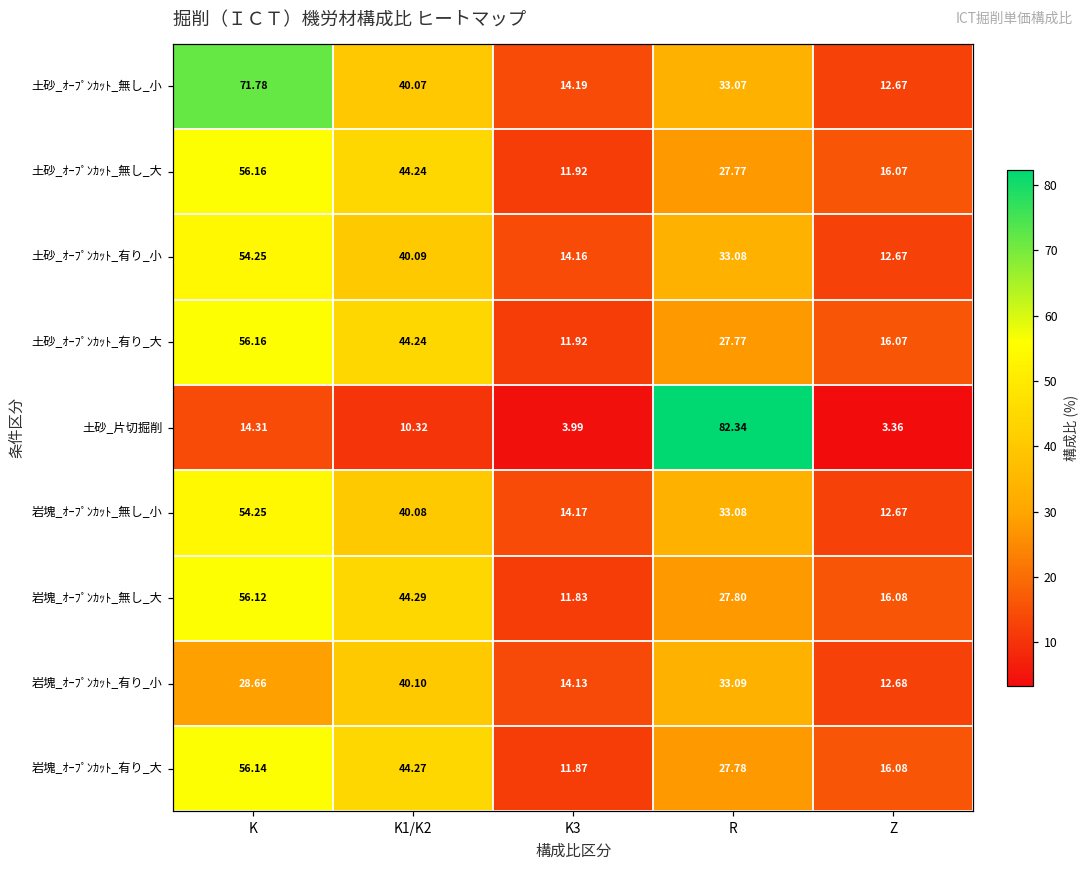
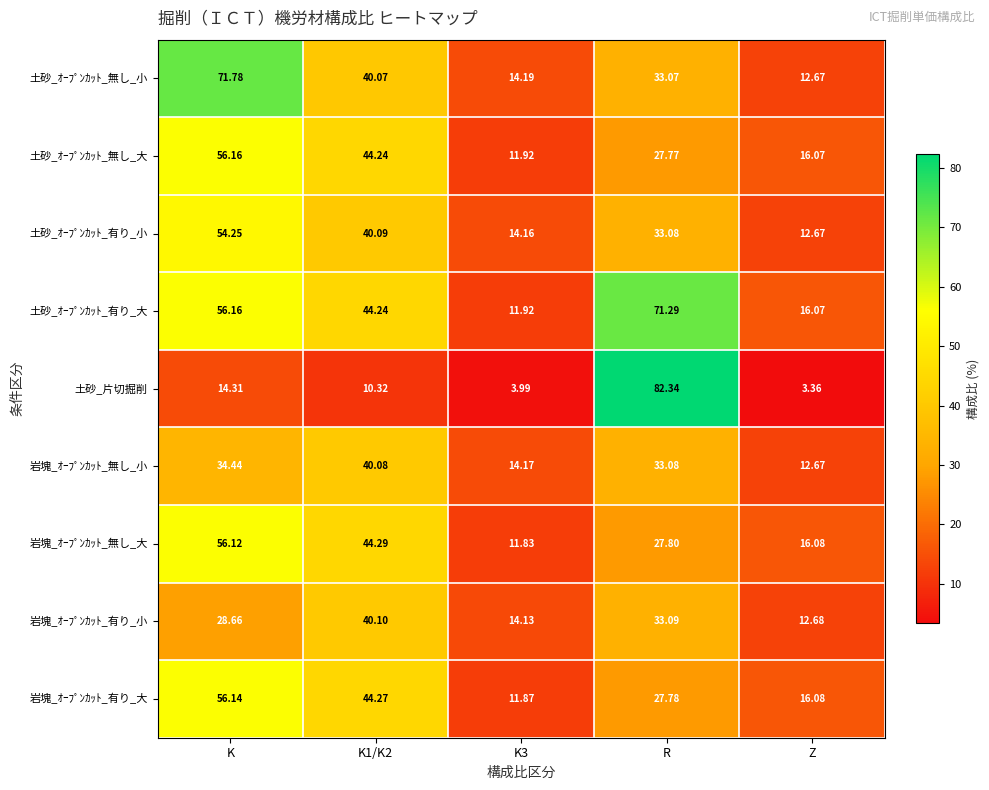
  {
    "土砂_ｵｰﾌﾟﾝｶｯﾄ_無し_小": {
      "K": 71.78,
      "K1/K2": 40.07,
      "K3": 14.19,
      "R": 33.07,
      "Z": 12.67
    },
    "土砂_ｵｰﾌﾟﾝｶｯﾄ_無し_大": {
      "K": 56.16,
      "K1/K2": 44.24,
      "K3": 11.92,
      "R": 27.77,
      "Z": 16.07
    },
    "土砂_ｵｰﾌﾟﾝｶｯﾄ_有り_小": {
      "K": 54.25,
      "K1/K2": 40.09,
      "K3": 14.16,
      "R": 33.08,
      "Z": 12.67
    },
    "土砂_ｵｰﾌﾟﾝｶｯﾄ_有り_大": {
      "K": 56.16,
      "K1/K2": 44.24,
      "K3": 11.92,
-     "R": 27.77,
+     "R": 71.29,
      "Z": 16.07
    },
    "土砂_片切掘削": {
      "K": 14.31,
      "K1/K2": 10.32,
      "K3": 3.99,
      "R": 82.34,
      "Z": 3.36
    },
    "岩塊_ｵｰﾌﾟﾝｶｯﾄ_無し_小": {
-     "K": 54.25,
+     "K": 34.44,
      "K1/K2": 40.08,
      "K3": 14.17,
      "R": 33.08,
      "Z": 12.67
    },
    "岩塊_ｵｰﾌﾟﾝｶｯﾄ_無し_大": {
      "K": 56.12,
      "K1/K2": 44.29,
      "K3": 11.83,
      "R": 27.80,
      "Z": 16.08
    },
    "岩塊_ｵｰﾌﾟﾝｶｯﾄ_有り_小": {
      "K": 28.66,
      "K1/K2": 40.10,
      "K3": 14.13,
      "R": 33.09,
      "Z": 12.68
    },
    "岩塊_ｵｰﾌﾟﾝｶｯﾄ_有り_大": {
      "K": 56.14,
      "K1/K2": 44.27,
      "K3": 11.87,
      "R": 27.78,
      "Z": 16.08
    }
  }
